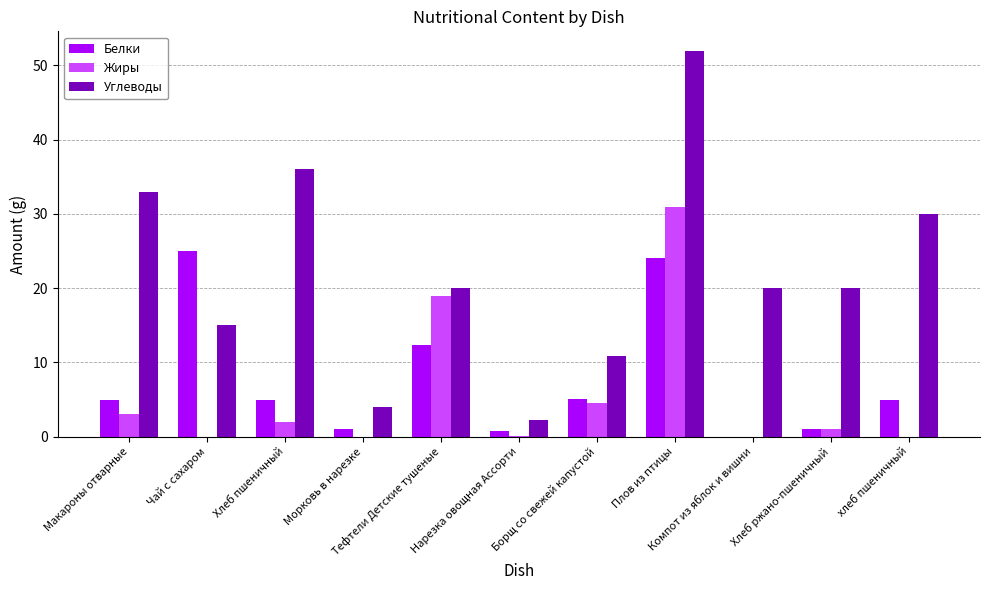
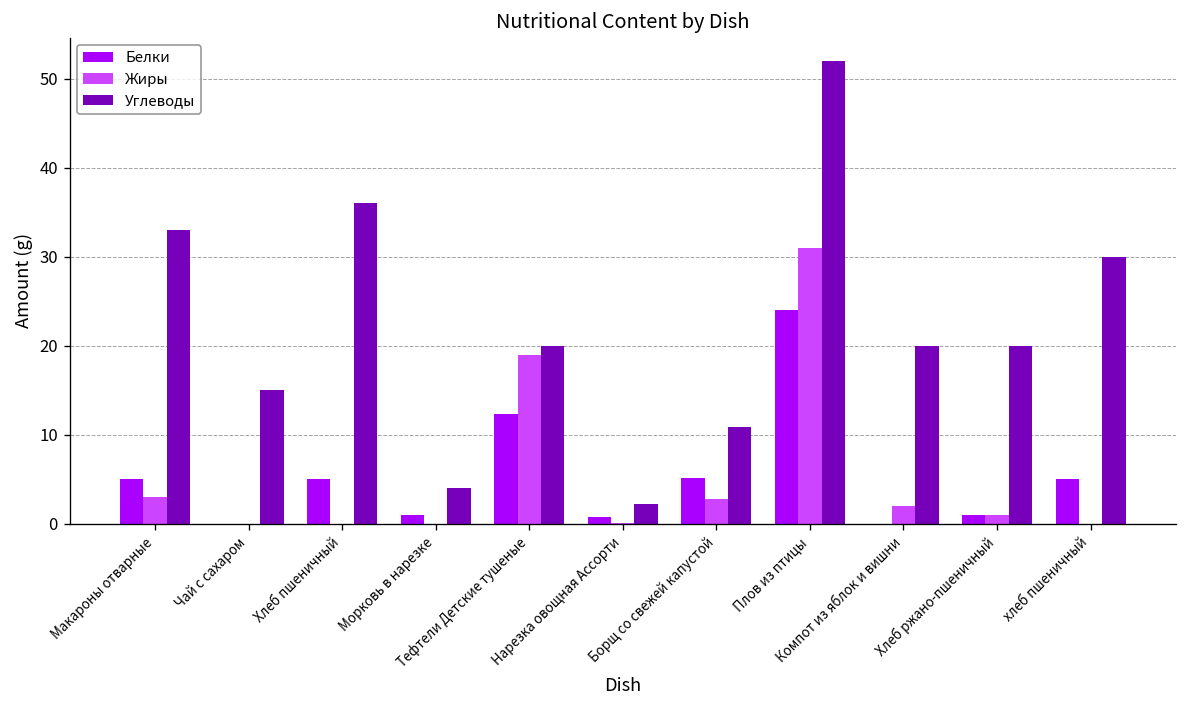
  {
    "Белки": {
      "Макароны отварные": 5,
-     "Чай с сахаром": 25,
+     "Чай с сахаром": 0,
      "Хлеб пшеничный": 5,
      "Морковь в нарезке": 1,
      "Тефтели Детские тушеные": 12,
      "Нарезка овощная Ассорти": 1,
      "Борщ со свежей капустой": 5,
      "Плов из птицы": 24,
      "Компот из яблок и вишни": 0,
      "Хлеб ржано-пшеничный": 1,
      "хлеб пшеничный": 5
    },
    "Жиры": {
      "Макароны отварные": 3,
      "Чай с сахаром": 0,
-     "Хлеб пшеничный": 2,
+     "Хлеб пшеничный": 0,
      "Морковь в нарезке": 0,
      "Тефтели Детские тушеные": 19,
-     "Борщ со свежей капустой": 4,
+     "Борщ со свежей капустой": 3,
      "Плов из птицы": 31,
-     "Компот из яблок и вишни": 0,
+     "Компот из яблок и вишни": 2,
      "Хлеб ржано-пшеничный": 1,
      "хлеб пшеничный": 0
    },
    "Углеводы": {
      "Макароны отварные": 33,
      "Чай с сахаром": 15,
      "Хлеб пшеничный": 36,
      "Морковь в нарезке": 4,
      "Тефтели Детские тушеные": 20,
      "Нарезка овощная Ассорти": 2,
      "Борщ со свежей капустой": 11,
      "Плов из птицы": 52,
      "Компот из яблок и вишни": 20,
      "Хлеб ржано-пшеничный": 20,
      "хлеб пшеничный": 30
    }
  }
